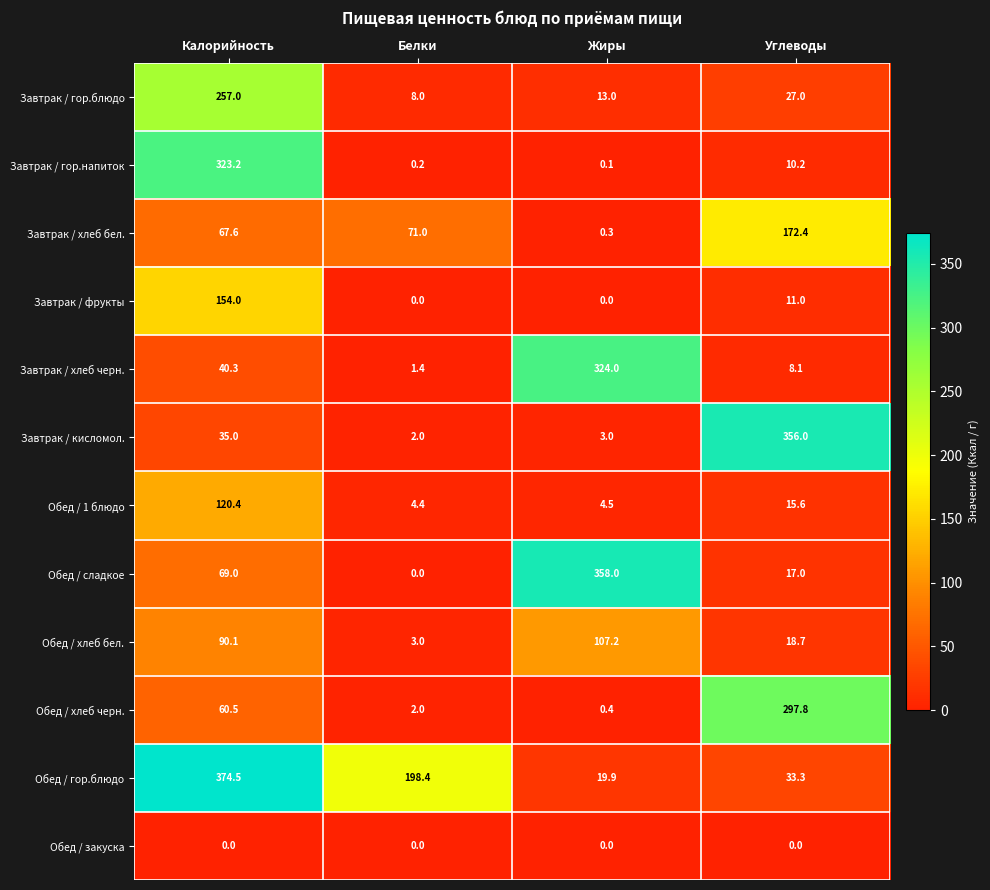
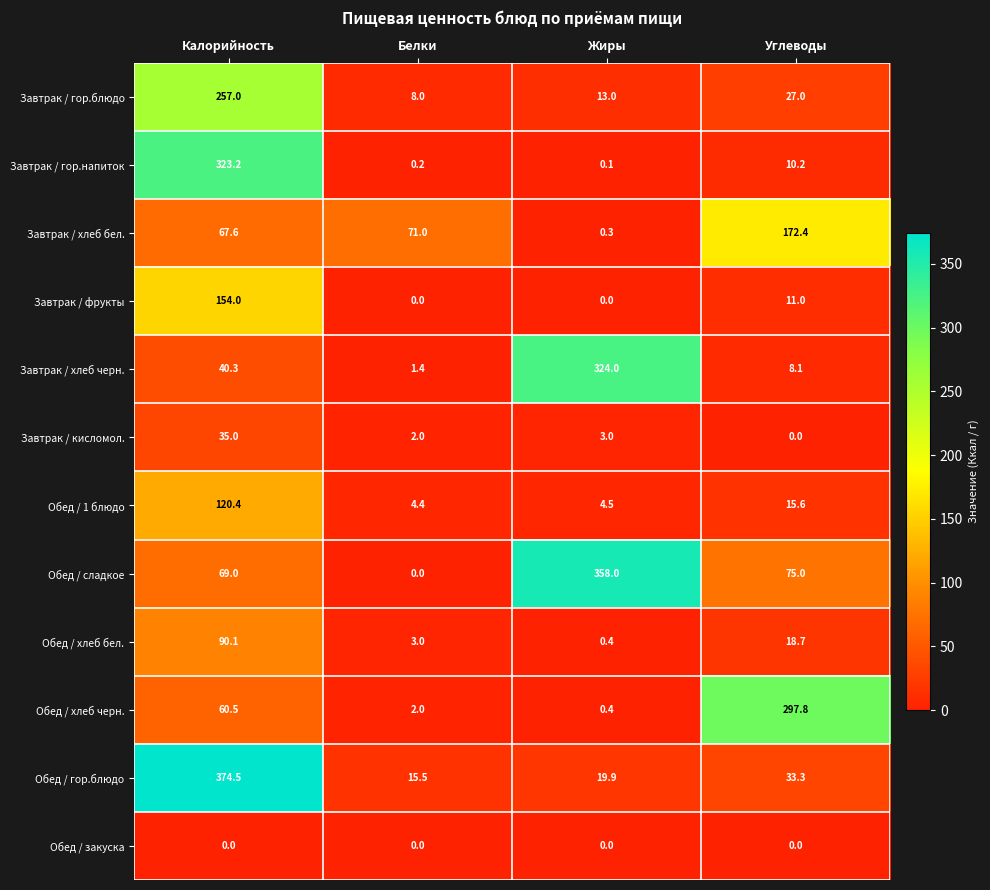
  {
    "Завтрак / гор.блюдо": {
      "Калорийность": 257.0,
      "Белки": 8.0,
      "Жиры": 13.0,
      "Углеводы": 27.0
    },
    "Завтрак / гор.напиток": {
      "Калорийность": 323.2,
      "Белки": 0.2,
      "Жиры": 0.1,
      "Углеводы": 10.2
    },
    "Завтрак / хлеб бел.": {
      "Калорийность": 67.6,
      "Белки": 71.0,
      "Жиры": 0.3,
      "Углеводы": 172.4
    },
    "Завтрак / фрукты": {
      "Калорийность": 154.0,
      "Белки": 0.0,
      "Жиры": 0.0,
      "Углеводы": 11.0
    },
    "Завтрак / хлеб черн.": {
      "Калорийность": 40.3,
      "Белки": 1.4,
      "Жиры": 324.0,
      "Углеводы": 8.1
    },
    "Завтрак / кисломол.": {
      "Калорийность": 35.0,
      "Белки": 2.0,
      "Жиры": 3.0,
-     "Углеводы": 356.0
+     "Углеводы": 0.0
    },
    "Обед / 1 блюдо": {
      "Калорийность": 120.4,
      "Белки": 4.4,
      "Жиры": 4.5,
      "Углеводы": 15.6
    },
    "Обед / сладкое": {
      "Калорийность": 69.0,
      "Белки": 0.0,
      "Жиры": 358.0,
-     "Углеводы": 17.0
+     "Углеводы": 75.0
    },
    "Обед / хлеб бел.": {
      "Калорийность": 90.1,
      "Белки": 3.0,
-     "Жиры": 107.2,
+     "Жиры": 0.4,
      "Углеводы": 18.7
    },
    "Обед / хлеб черн.": {
      "Калорийность": 60.5,
      "Белки": 2.0,
      "Жиры": 0.4,
      "Углеводы": 297.8
    },
    "Обед / гор.блюдо": {
      "Калорийность": 374.5,
-     "Белки": 198.4,
+     "Белки": 15.5,
      "Жиры": 19.9,
      "Углеводы": 33.3
    },
    "Обед / закуска": {
      "Калорийность": 0.0,
      "Белки": 0.0,
      "Жиры": 0.0,
      "Углеводы": 0.0
    }
  }
